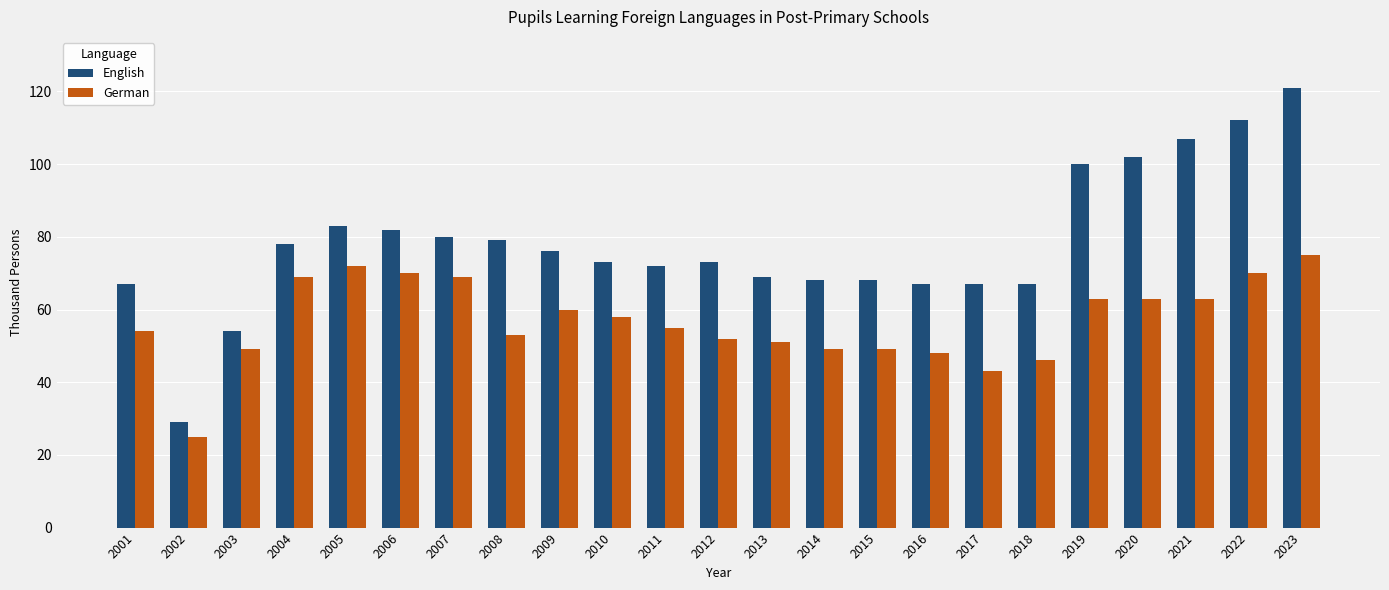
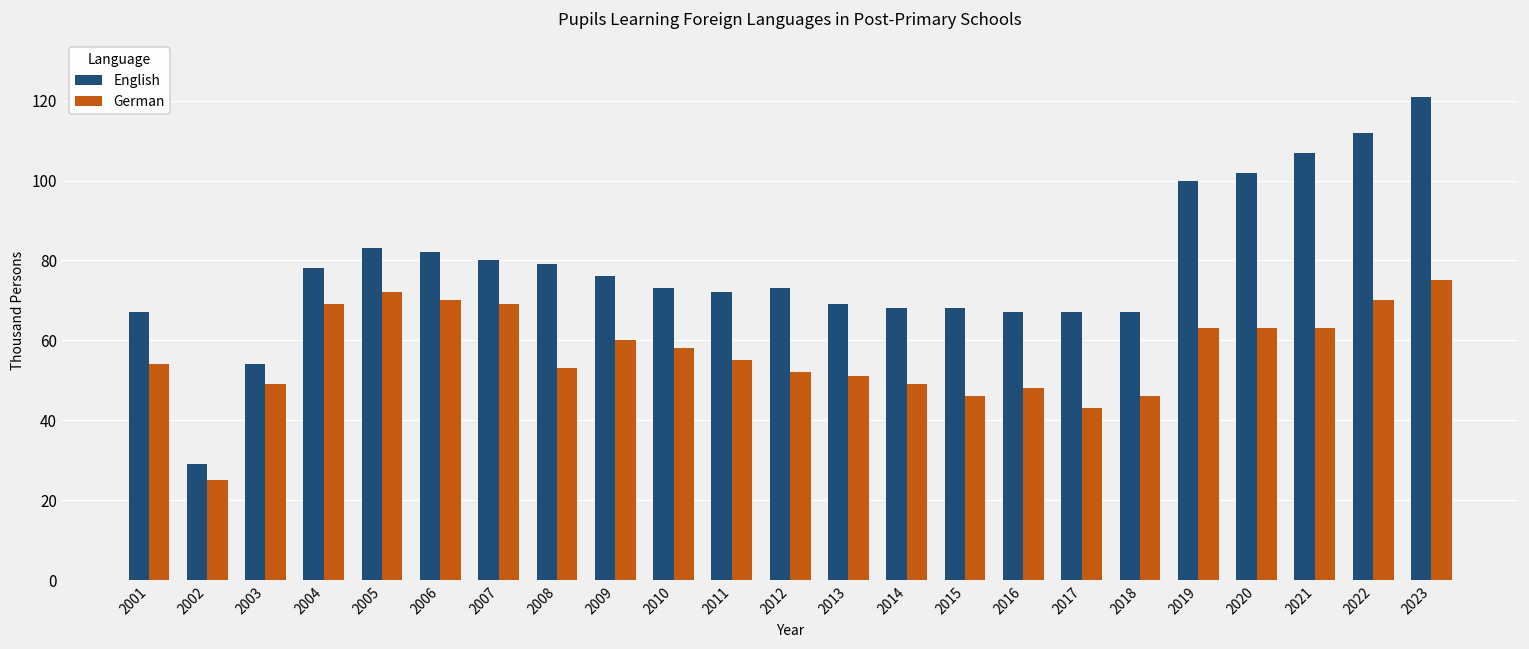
  {
    "English": {
      "2001": 67,
      "2002": 29,
      "2003": 54,
      "2004": 78,
      "2005": 83,
      "2006": 82,
      "2007": 80,
      "2008": 79,
      "2009": 76,
      "2010": 73,
      "2011": 72,
      "2012": 73,
      "2013": 69,
      "2014": 68,
      "2015": 68,
      "2016": 67,
      "2017": 67,
      "2018": 67,
      "2019": 100,
      "2020": 102,
      "2021": 107,
      "2022": 112,
      "2023": 121
    },
    "German": {
      "2001": 54,
      "2002": 25,
      "2003": 49,
      "2004": 69,
      "2005": 72,
      "2006": 70,
      "2007": 69,
      "2008": 53,
      "2009": 60,
      "2010": 58,
      "2011": 55,
      "2012": 52,
      "2013": 51,
      "2014": 49,
-     "2015": 49,
+     "2015": 46,
      "2016": 48,
      "2017": 43,
      "2018": 46,
      "2019": 63,
      "2020": 63,
      "2021": 63,
      "2022": 70,
      "2023": 75
    }
  }
